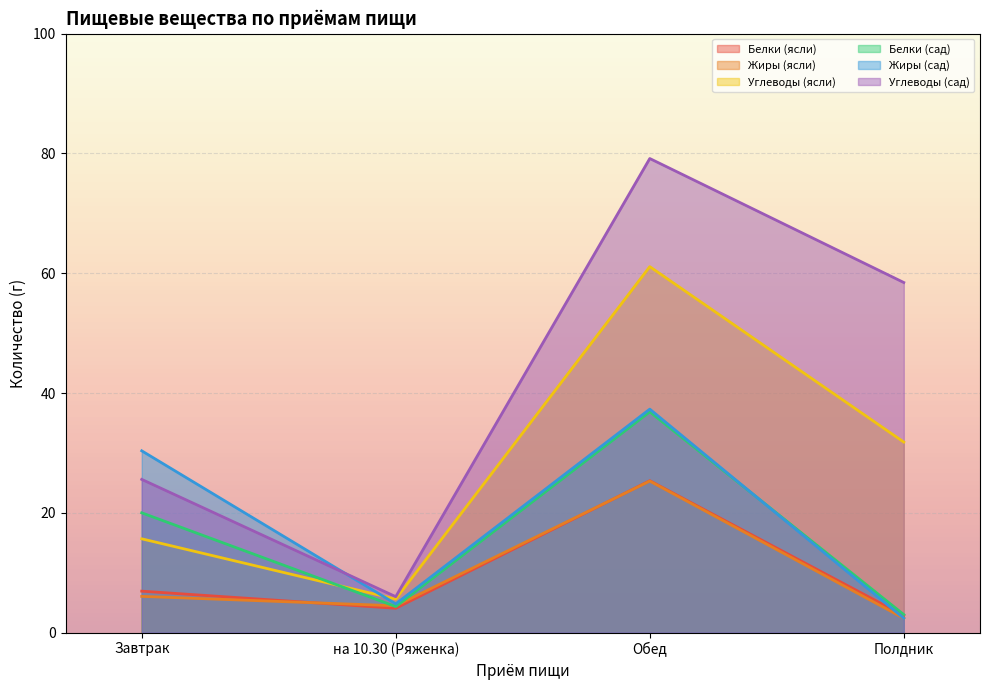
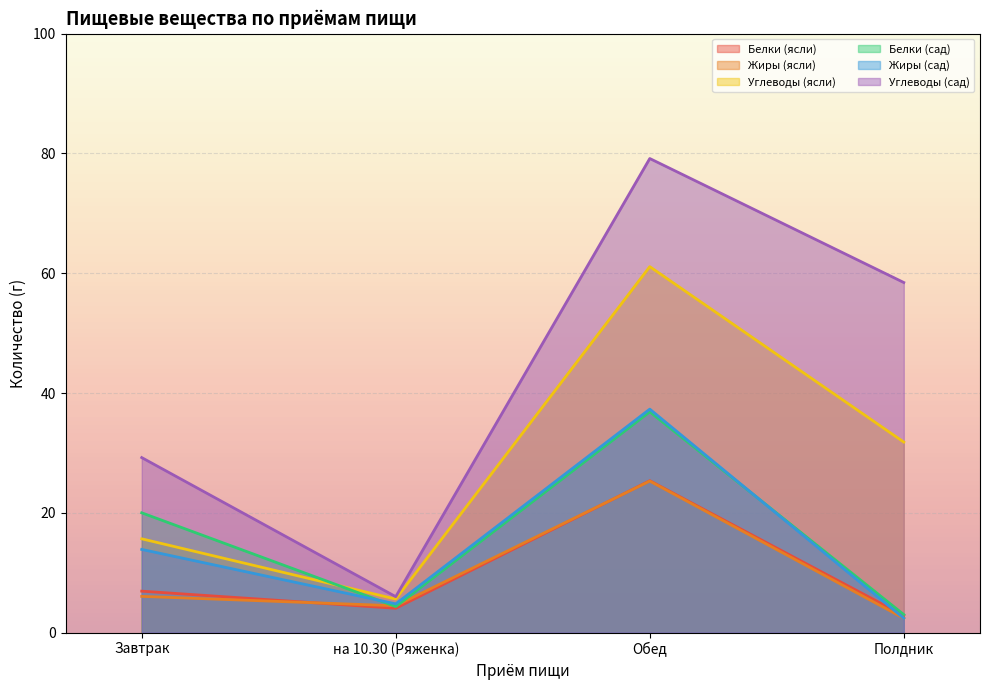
  {
    "Белки (сад)": {
      "Завтрак": 20,
      "Обед": 37
    },
    "Жиры (сад)": {
-     "Завтрак": 30,
+     "Завтрак": 14,
      "Обед": 37
    },
    "Углеводы (сад)": {
-     "Завтрак": 26,
+     "Завтрак": 29,
      "Обед": 79,
      "Полдник": 58
    }
  }
